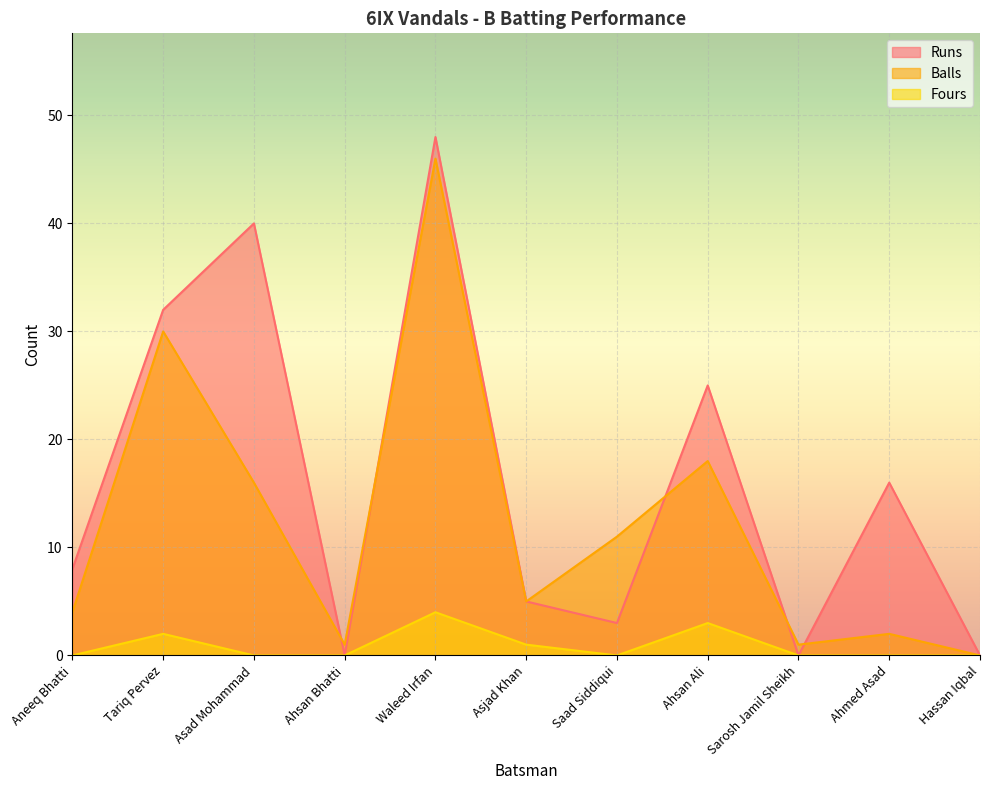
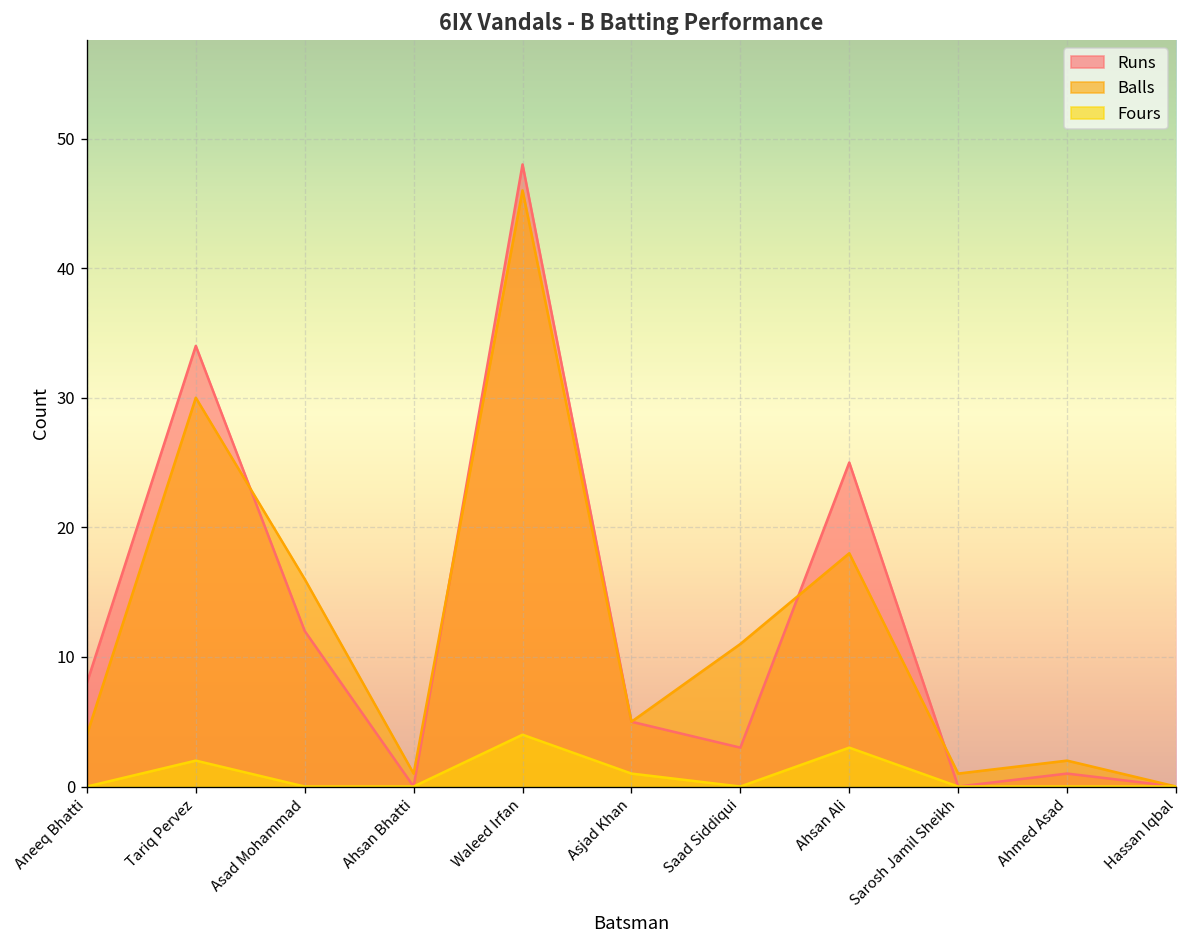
  {
    "Runs": {
      "Aneeq Bhatti": 8,
-     "Tariq Pervez": 32,
-     "Asad Mohammad": 40,
+     "Tariq Pervez": 34,
+     "Asad Mohammad": 12,
      "Waleed Irfan": 48,
      "Saad Siddiqui": 3,
      "Ahsan Ali": 25,
-     "Ahmed Asad": 16
+     "Ahmed Asad": 1
    }
  }
